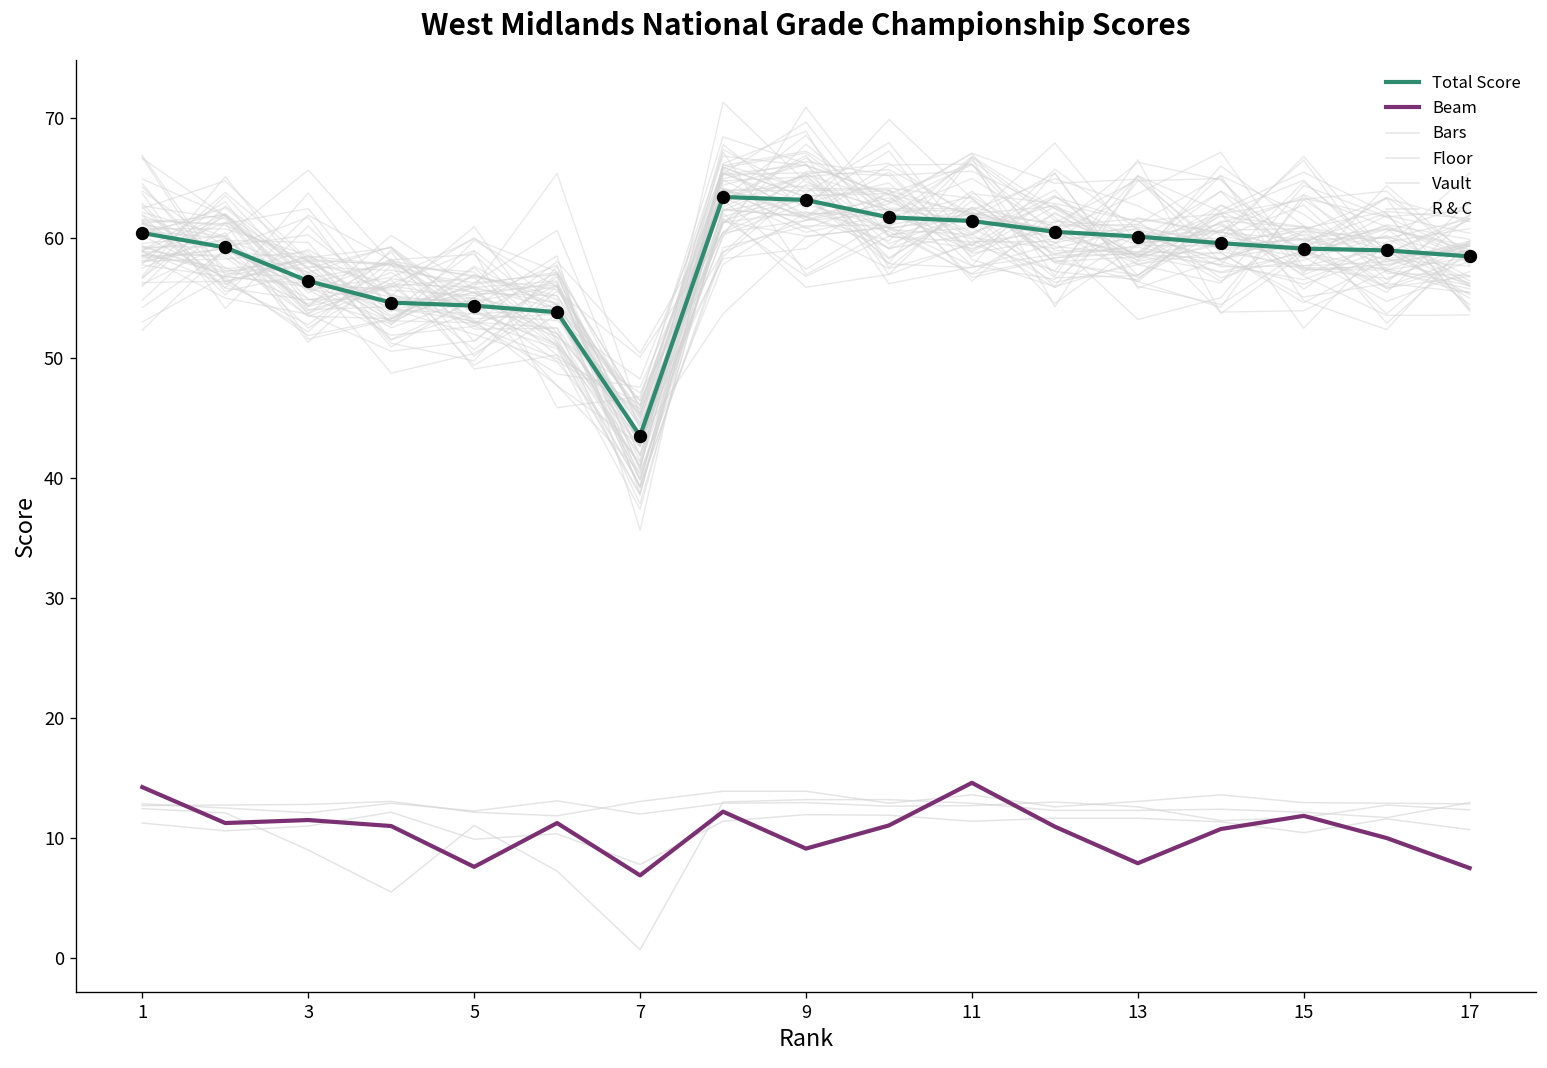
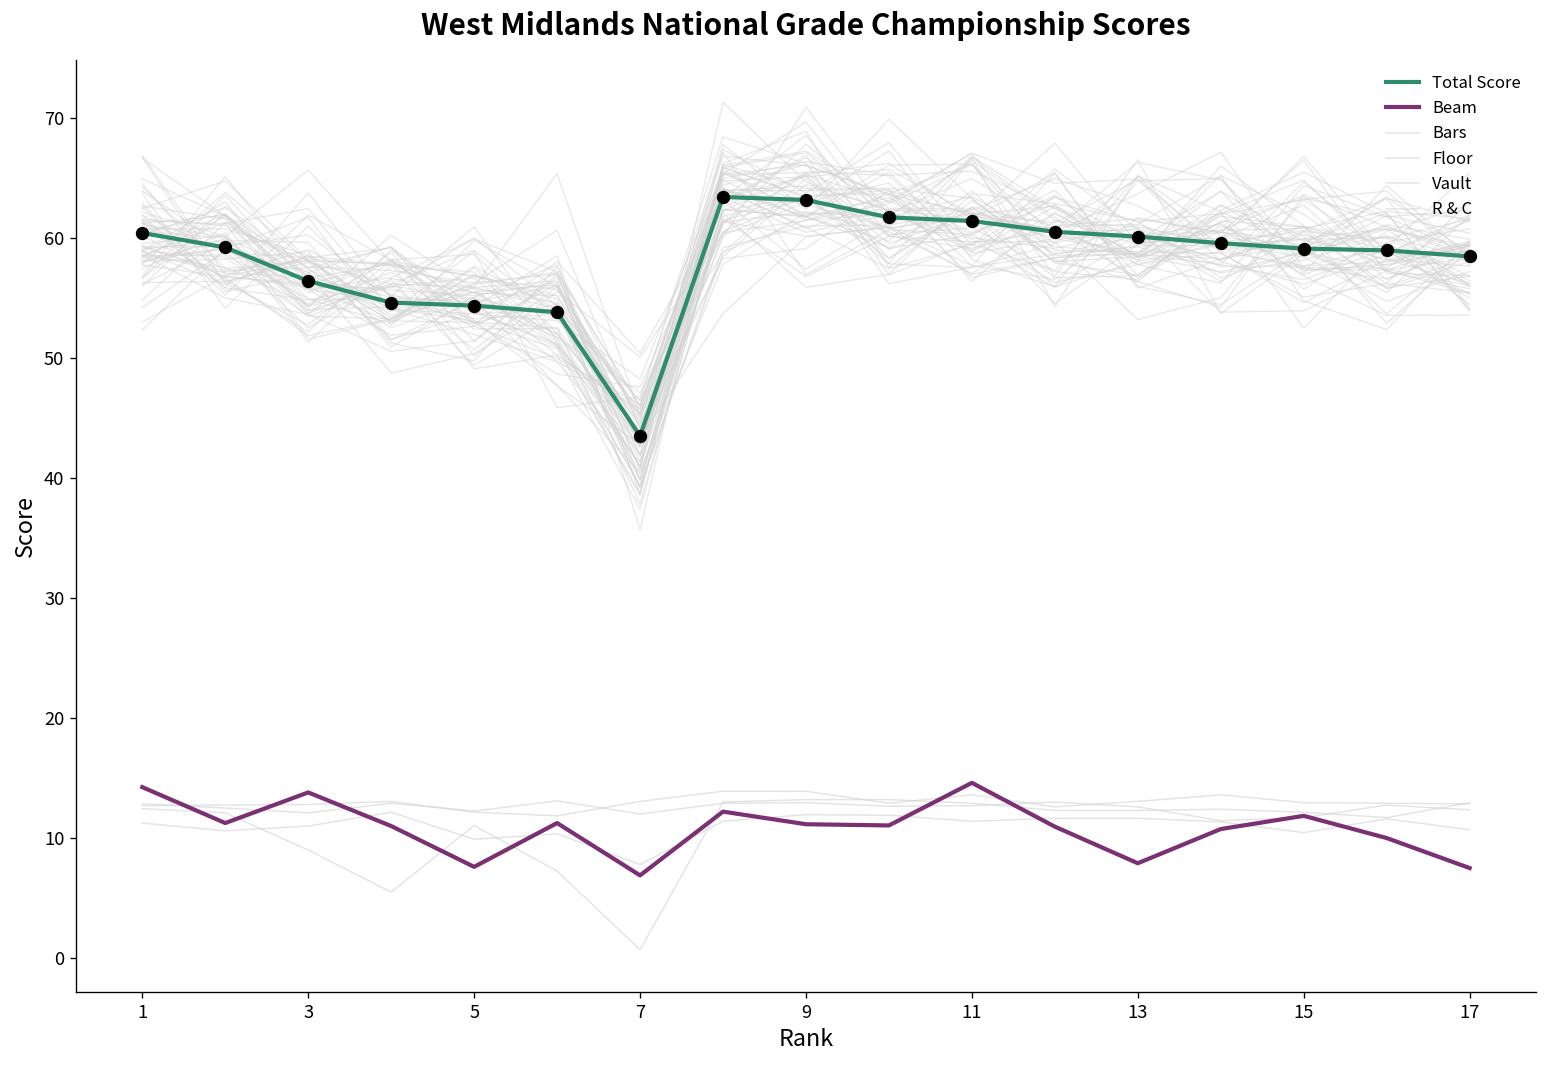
  {
    "Beam": {
      "1": 14.2,
-     "3": 11.5,
+     "3": 13.8,
      "5": 7.6,
      "7": 6.9,
-     "9": 9.1,
+     "9": 11.2,
      "11": 14.6,
      "13": 7.9,
      "17": 7.5
    }
  }
